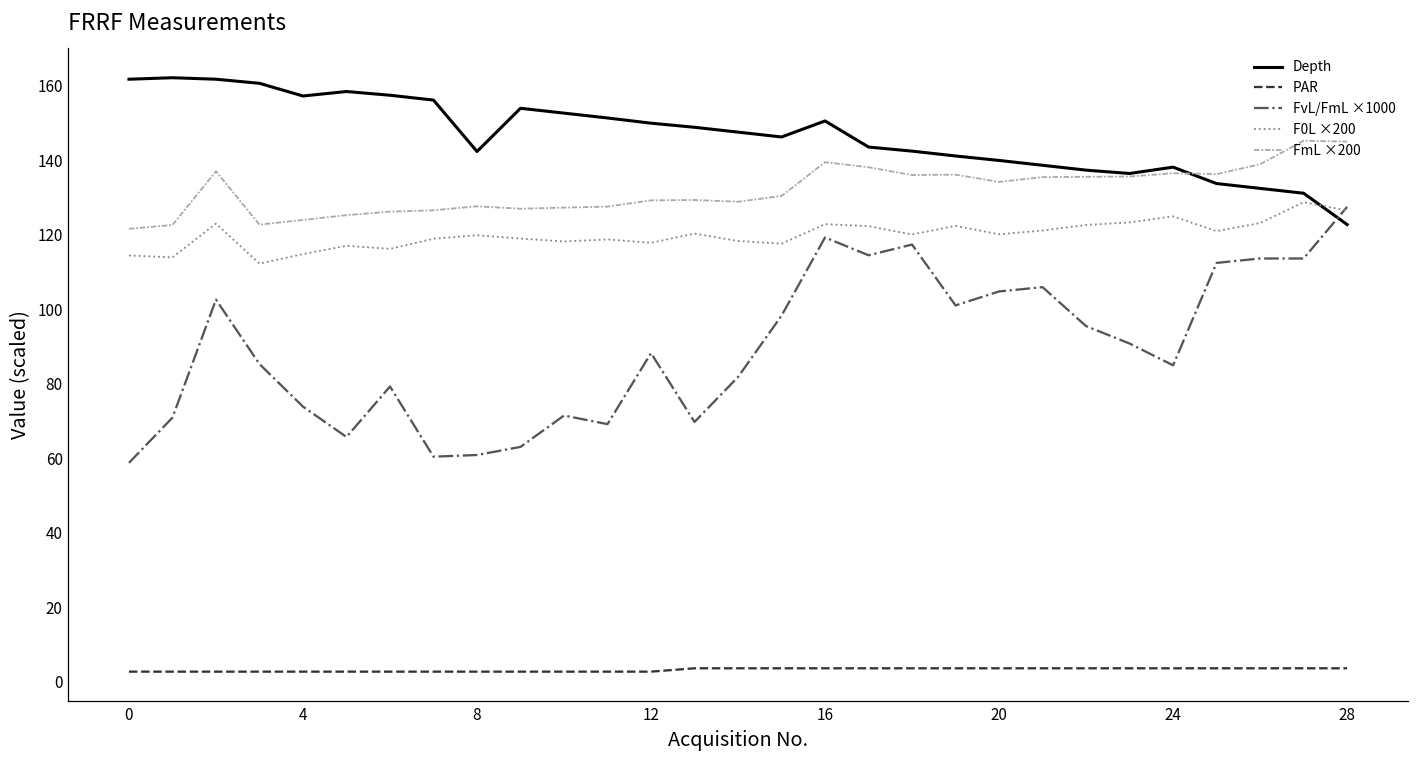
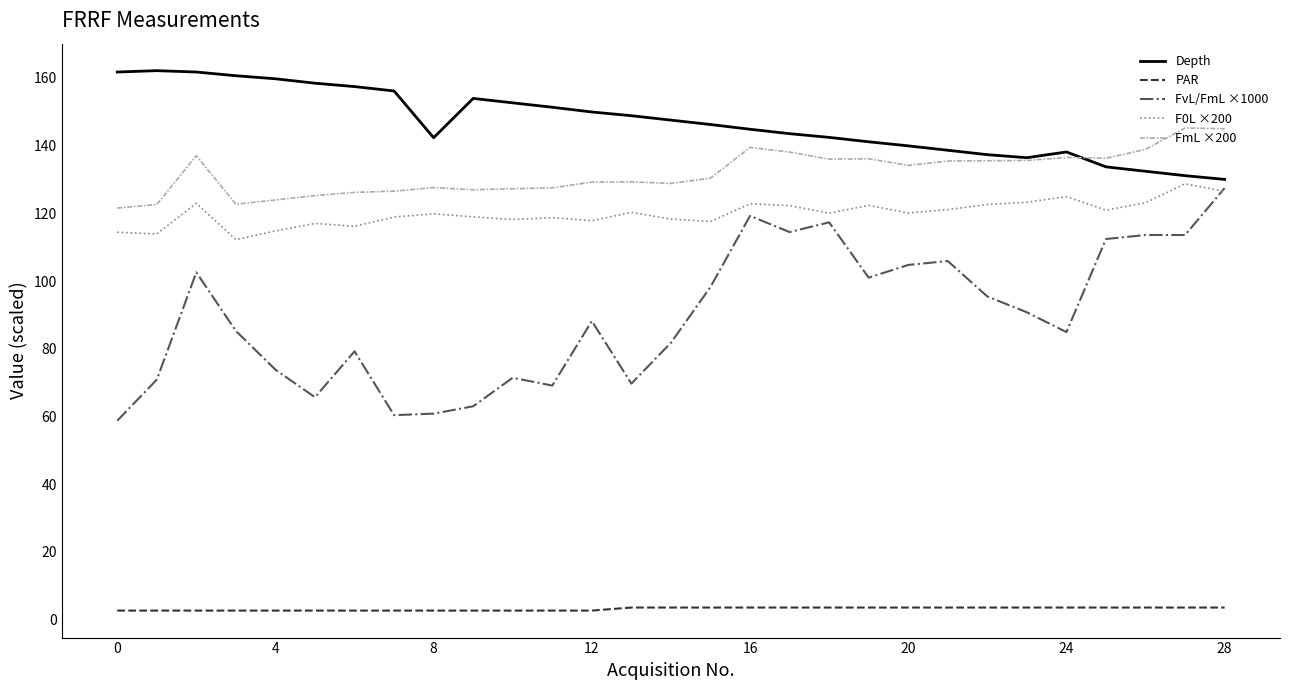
  {
    "Depth": {
      "0": 162,
-     "4": 157,
+     "4": 160,
      "8": 142,
      "12": 150,
-     "16": 151,
+     "16": 145,
      "20": 140,
      "24": 138,
-     "28": 123
+     "28": 130
    }
  }
